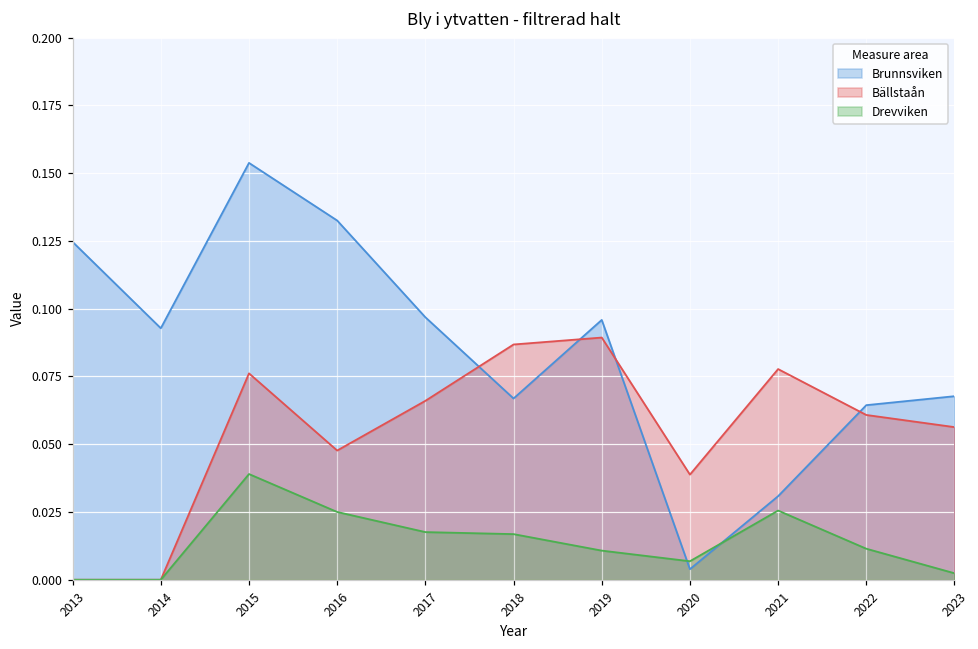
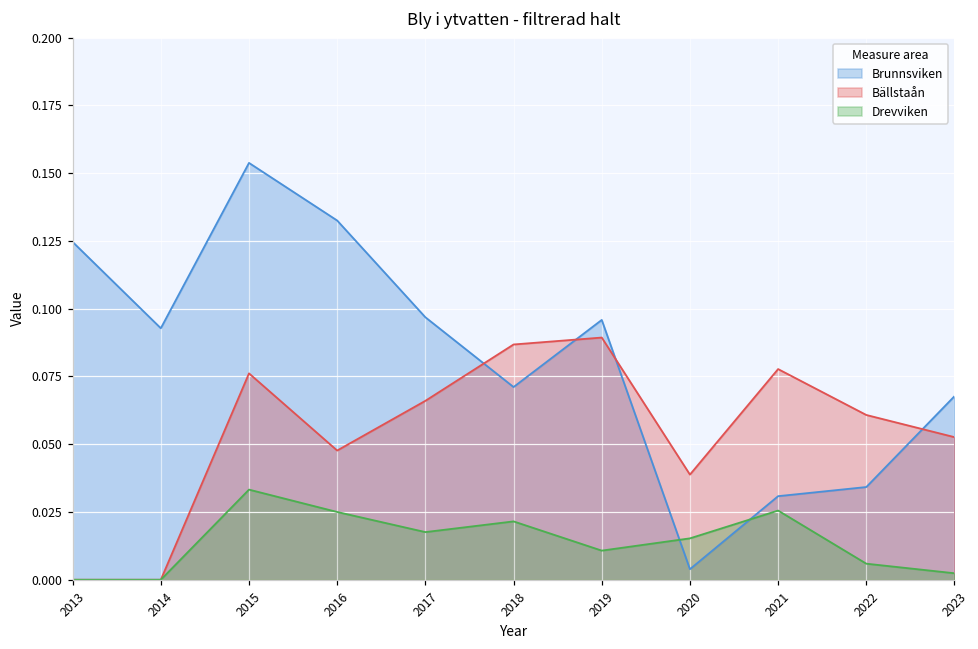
  {
    "Brunnsviken": {
      "2013": 0.125,
      "2014": 0.093,
      "2015": 0.154,
      "2016": 0.133,
      "2017": 0.097,
-     "2018": 0.067,
+     "2018": 0.071,
      "2019": 0.096,
      "2020": 0.004,
      "2021": 0.031,
-     "2022": 0.064,
+     "2022": 0.034,
      "2023": 0.068
    },
    "Bällstaån": {
      "2015": 0.076,
      "2016": 0.048,
      "2017": 0.066,
      "2018": 0.087,
      "2019": 0.089,
      "2020": 0.039,
      "2021": 0.078,
      "2022": 0.061,
-     "2023": 0.056
+     "2023": 0.053
    },
    "Drevviken": {
-     "2015": 0.039,
+     "2015": 0.033,
      "2016": 0.025,
      "2017": 0.018,
-     "2018": 0.017,
+     "2018": 0.022,
      "2019": 0.011,
-     "2020": 0.007,
+     "2020": 0.015,
      "2021": 0.026,
-     "2022": 0.011,
+     "2022": 0.006,
      "2023": 0.002
    }
  }
